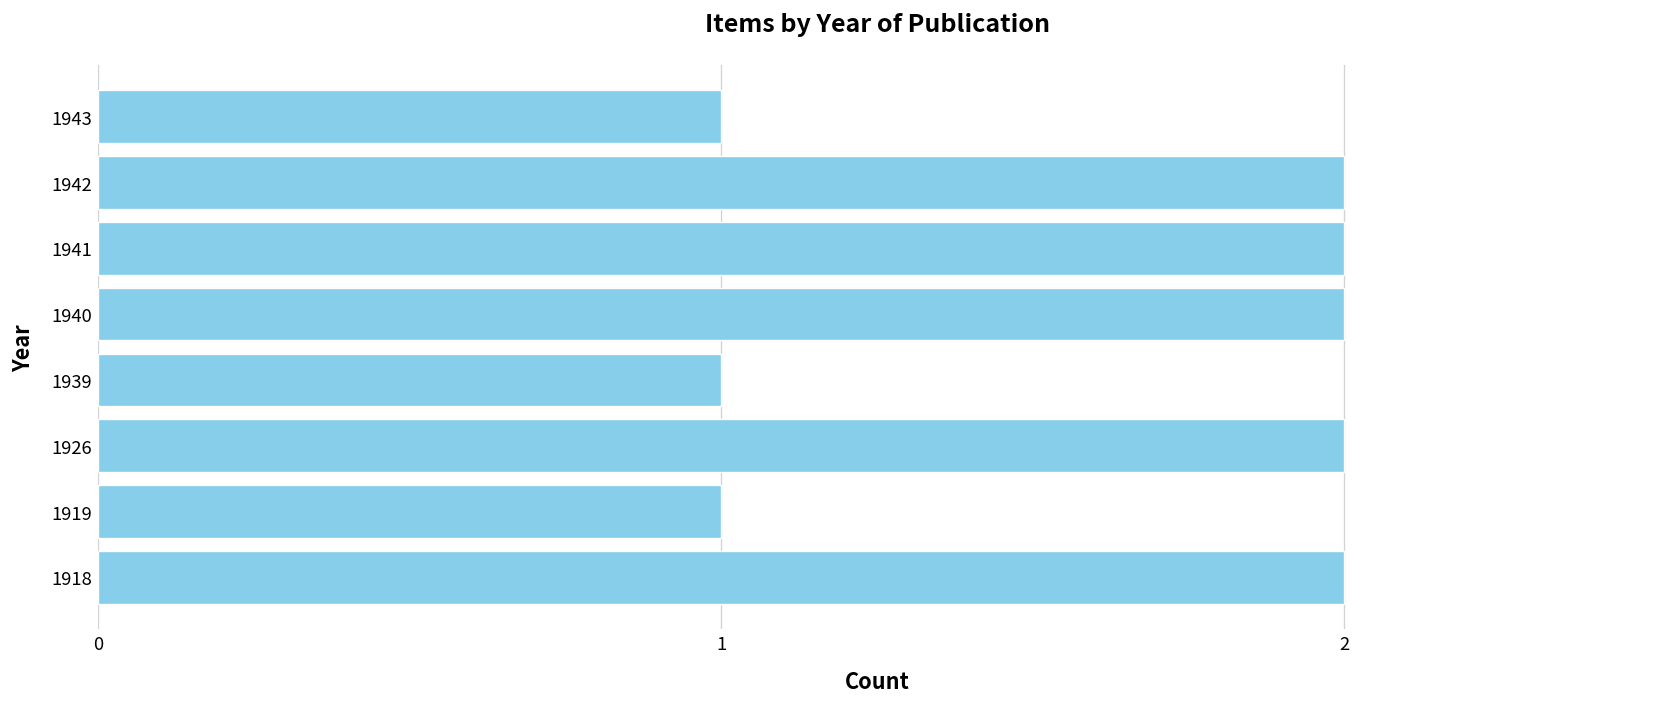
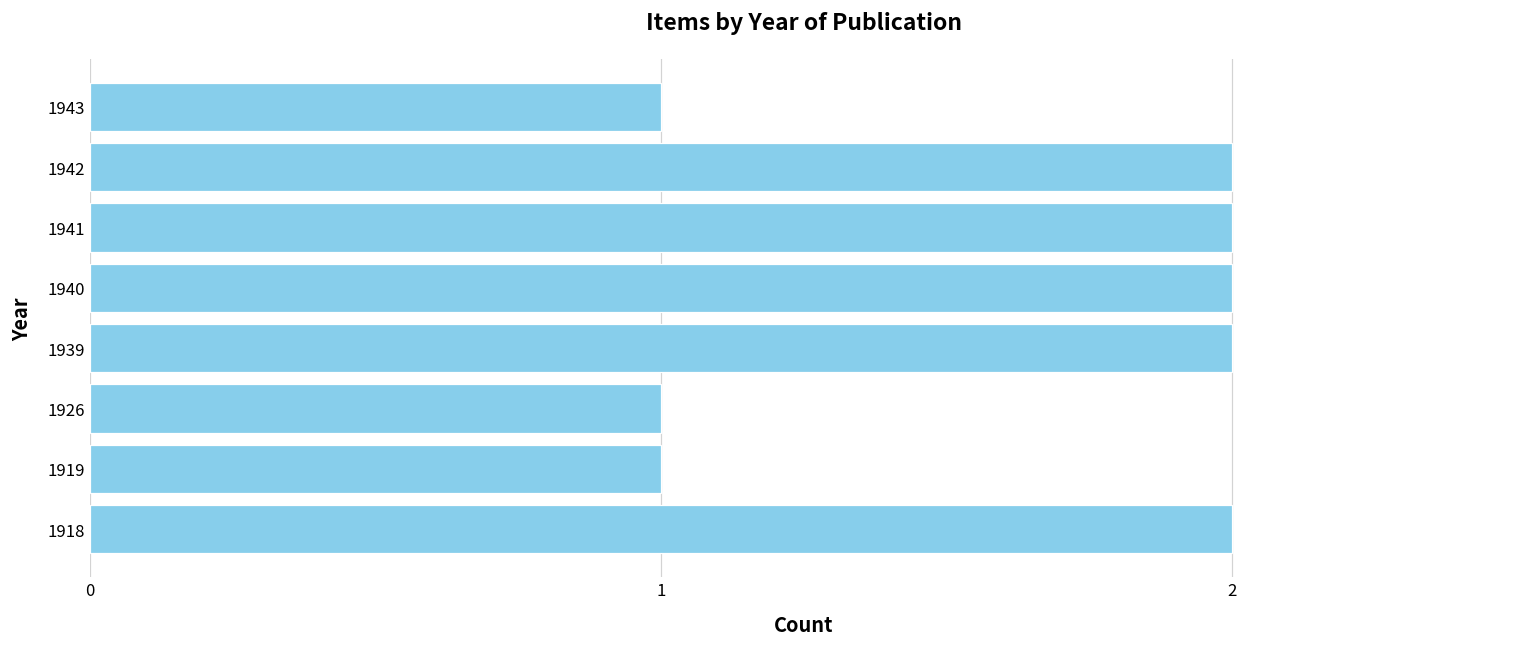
  {
    "1943": 1,
    "1942": 2,
    "1941": 2,
    "1940": 2,
-   "1939": 1,
-   "1926": 2,
+   "1939": 2,
+   "1926": 1,
    "1919": 1,
    "1918": 2
  }
